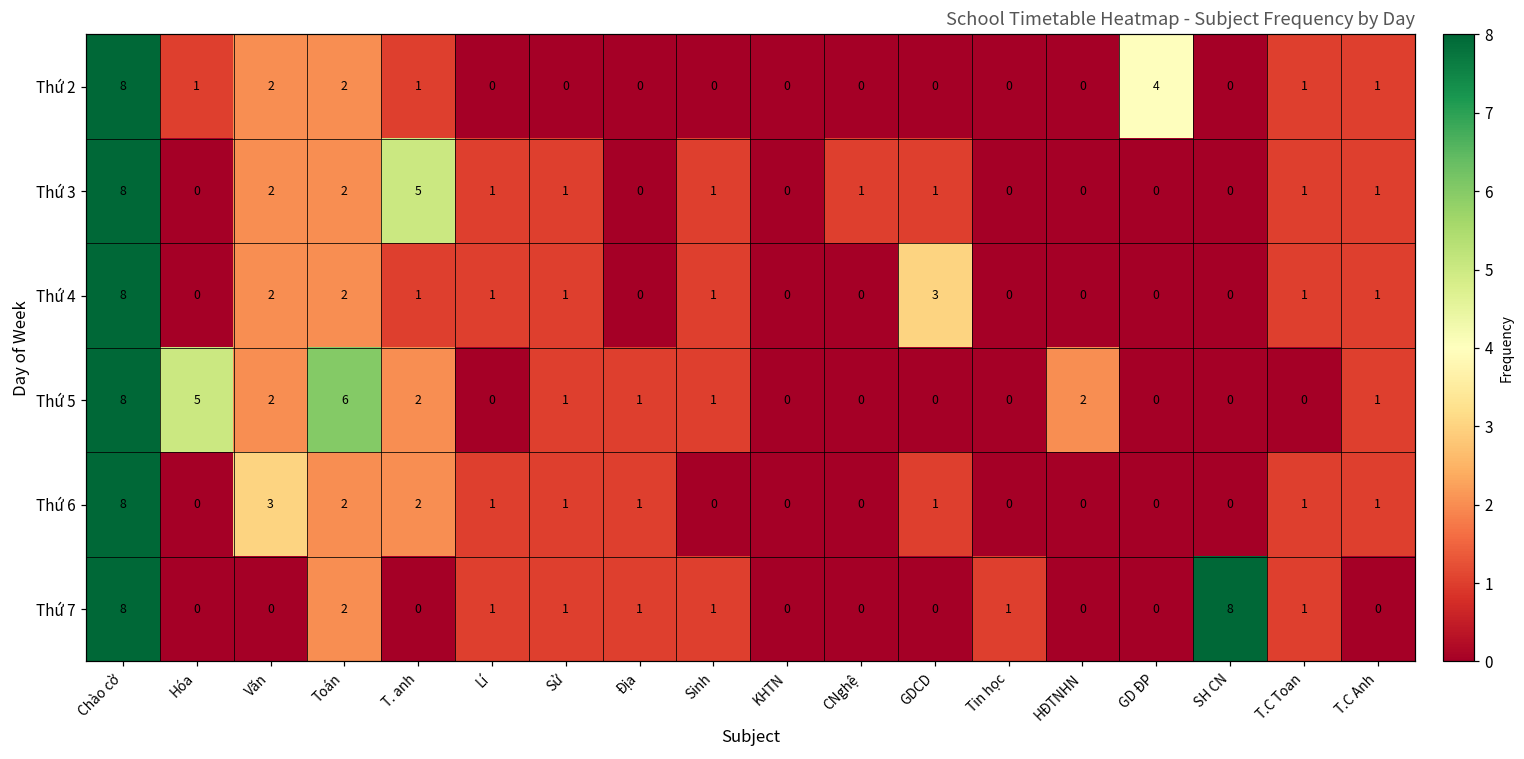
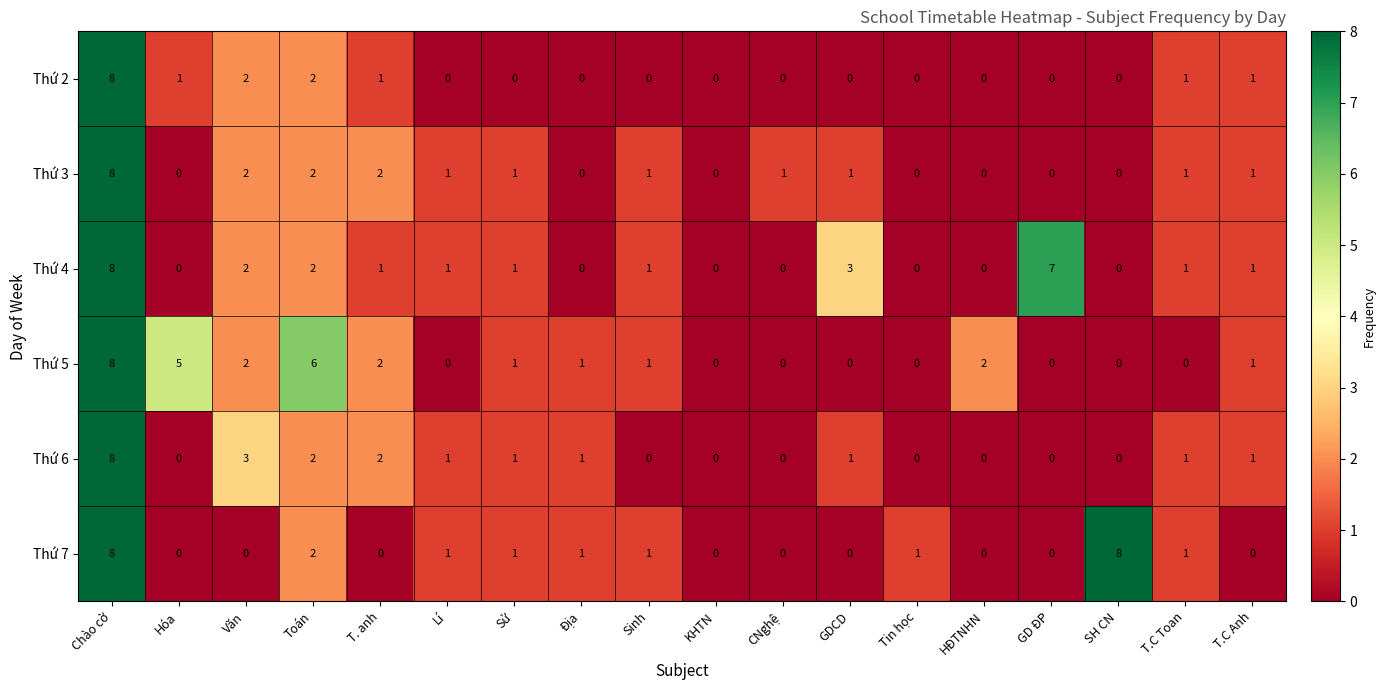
  {
    "Thứ 2": {
      "Chào cờ": 8,
      "Hóa": 1,
      "Văn": 2,
      "Toán": 2,
      "T. anh": 1,
      "Lí": 0,
      "Sử": 0,
      "Địa": 0,
      "Sinh": 0,
      "KHTN": 0,
      "CNghệ": 0,
      "GDCD": 0,
      "Tin học": 0,
      "HĐTNHN": 0,
-     "GD ĐP": 4,
+     "GD ĐP": 0,
      "SH CN": 0,
      "T.C Toan": 1,
      "T.C Anh": 1
    },
    "Thứ 3": {
      "Chào cờ": 8,
      "Hóa": 0,
      "Văn": 2,
      "Toán": 2,
-     "T. anh": 5,
+     "T. anh": 2,
      "Lí": 1,
      "Sử": 1,
      "Địa": 0,
      "Sinh": 1,
      "KHTN": 0,
      "CNghệ": 1,
      "GDCD": 1,
      "Tin học": 0,
      "HĐTNHN": 0,
      "GD ĐP": 0,
      "SH CN": 0,
      "T.C Toan": 1,
      "T.C Anh": 1
    },
    "Thứ 4": {
      "Chào cờ": 8,
      "Hóa": 0,
      "Văn": 2,
      "Toán": 2,
      "T. anh": 1,
      "Lí": 1,
      "Sử": 1,
      "Địa": 0,
      "Sinh": 1,
      "KHTN": 0,
      "CNghệ": 0,
      "GDCD": 3,
      "Tin học": 0,
      "HĐTNHN": 0,
-     "GD ĐP": 0,
+     "GD ĐP": 7,
      "SH CN": 0,
      "T.C Toan": 1,
      "T.C Anh": 1
    },
    "Thứ 5": {
      "Chào cờ": 8,
      "Hóa": 5,
      "Văn": 2,
      "Toán": 6,
      "T. anh": 2,
      "Lí": 0,
      "Sử": 1,
      "Địa": 1,
      "Sinh": 1,
      "KHTN": 0,
      "CNghệ": 0,
      "GDCD": 0,
      "Tin học": 0,
      "HĐTNHN": 2,
      "GD ĐP": 0,
      "SH CN": 0,
      "T.C Toan": 0,
      "T.C Anh": 1
    },
    "Thứ 6": {
      "Chào cờ": 8,
      "Hóa": 0,
      "Văn": 3,
      "Toán": 2,
      "T. anh": 2,
      "Lí": 1,
      "Sử": 1,
      "Địa": 1,
      "Sinh": 0,
      "KHTN": 0,
      "CNghệ": 0,
      "GDCD": 1,
      "Tin học": 0,
      "HĐTNHN": 0,
      "GD ĐP": 0,
      "SH CN": 0,
      "T.C Toan": 1,
      "T.C Anh": 1
    },
    "Thứ 7": {
      "Chào cờ": 8,
      "Hóa": 0,
      "Văn": 0,
      "Toán": 2,
      "T. anh": 0,
      "Lí": 1,
      "Sử": 1,
      "Địa": 1,
      "Sinh": 1,
      "KHTN": 0,
      "CNghệ": 0,
      "GDCD": 0,
      "Tin học": 1,
      "HĐTNHN": 0,
      "GD ĐP": 0,
      "SH CN": 8,
      "T.C Toan": 1,
      "T.C Anh": 0
    }
  }
